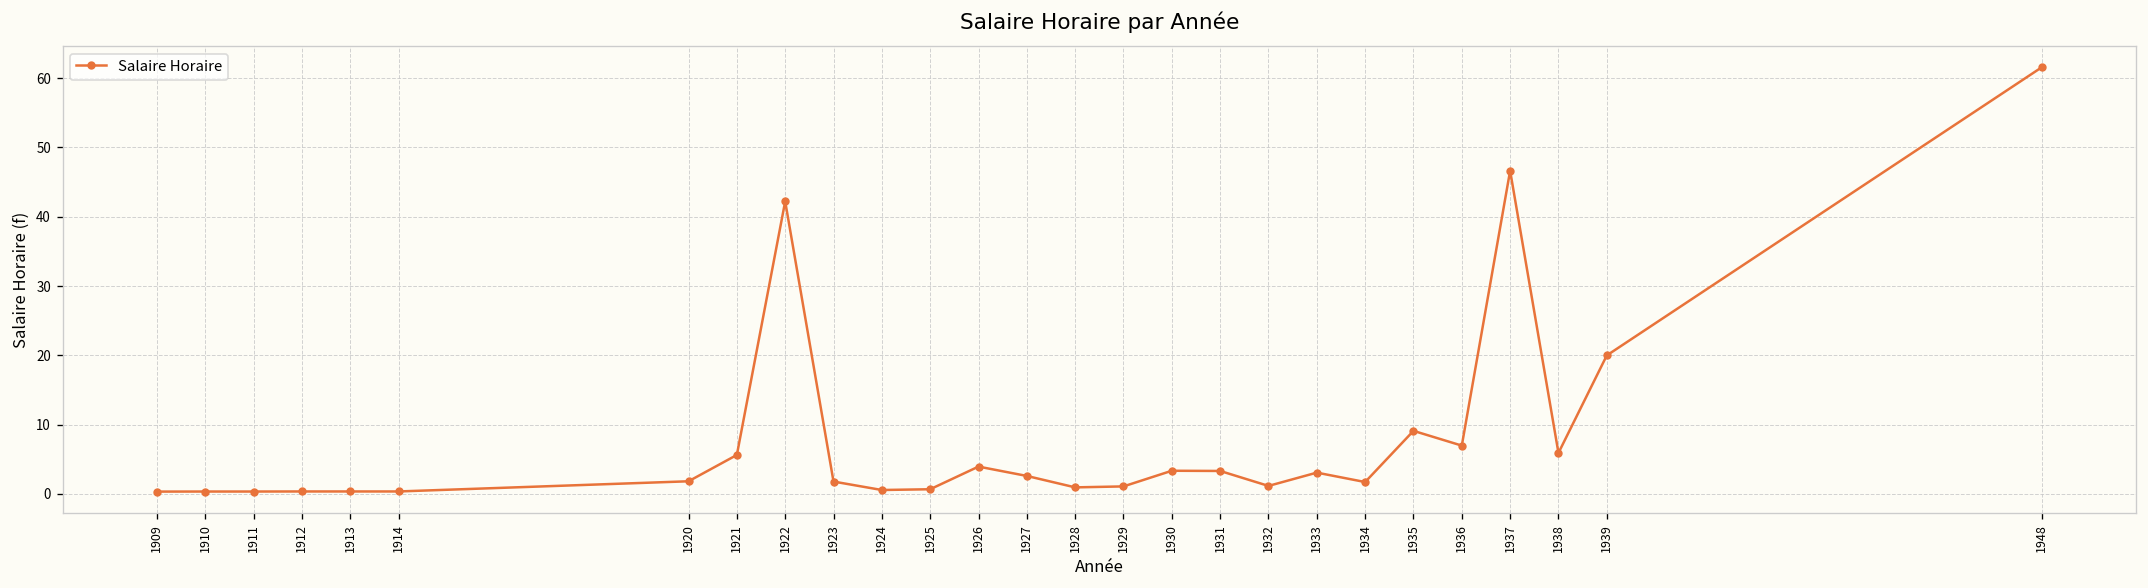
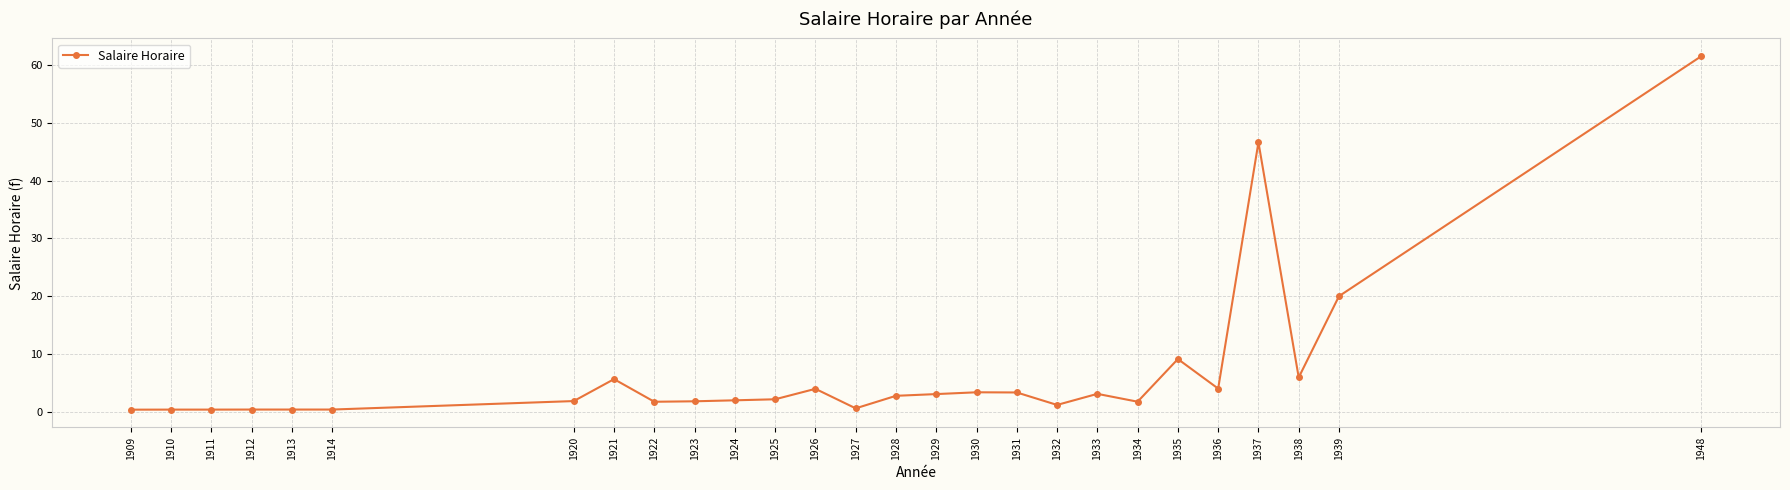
  {
    "1909": 0,
    "1910": 0,
    "1911": 0,
    "1912": 0,
    "1913": 0,
    "1914": 0,
    "1920": 2,
    "1921": 6,
-   "1922": 42,
+   "1922": 2,
    "1923": 2,
-   "1924": 1,
-   "1925": 1,
+   "1924": 2,
+   "1925": 2,
    "1926": 4,
-   "1927": 3,
-   "1928": 1,
-   "1929": 1,
+   "1927": 1,
+   "1928": 3,
+   "1929": 3,
    "1930": 3,
    "1931": 3,
    "1932": 1,
    "1933": 3,
    "1934": 2,
    "1935": 9,
-   "1936": 7,
+   "1936": 4,
    "1937": 47,
    "1938": 6,
    "1939": 20,
    "1948": 62
  }
